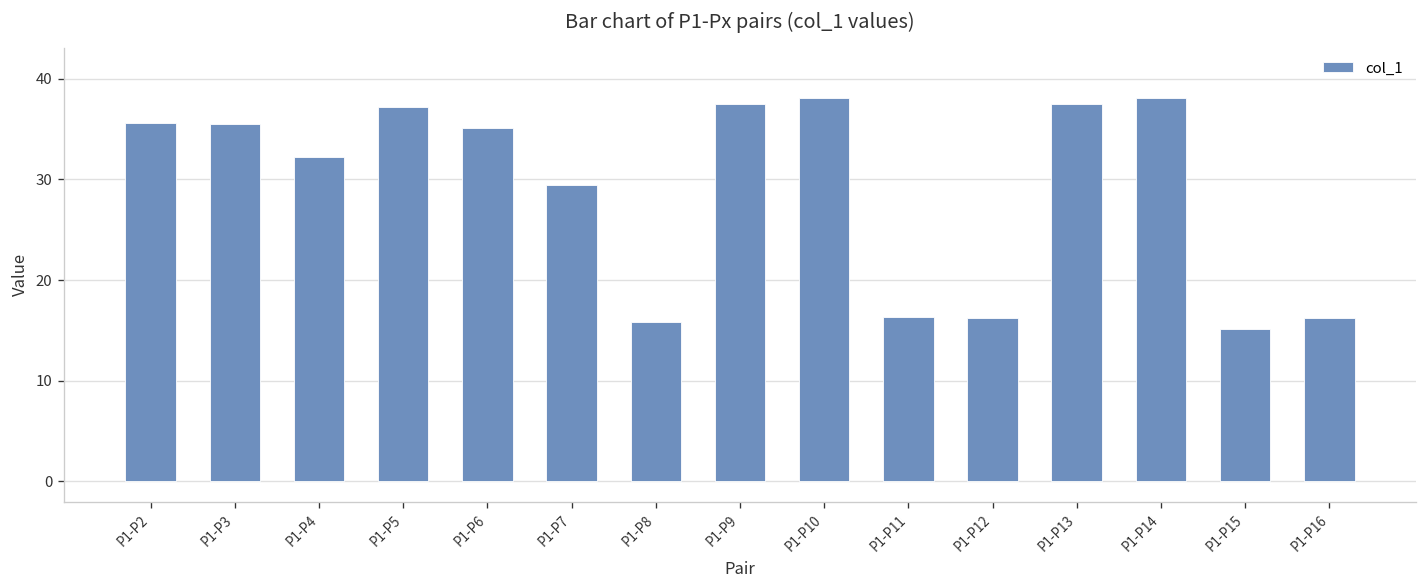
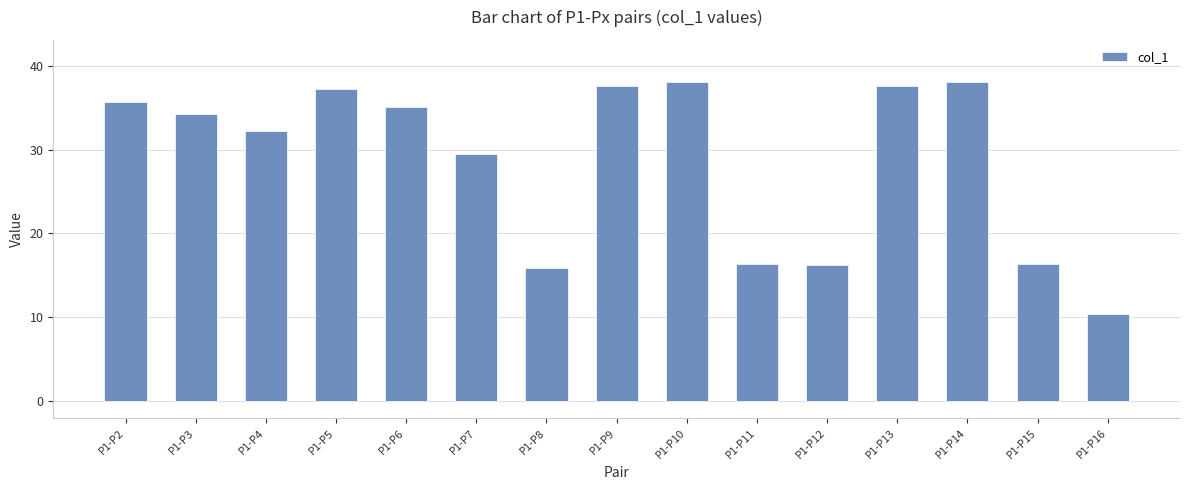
  {
    "P1-P2": 36,
-   "P1-P3": 36,
+   "P1-P3": 34,
    "P1-P4": 32,
    "P1-P5": 37,
    "P1-P6": 35,
    "P1-P7": 29,
    "P1-P8": 16,
    "P1-P9": 38,
    "P1-P10": 38,
    "P1-P11": 16,
    "P1-P12": 16,
    "P1-P13": 38,
    "P1-P14": 38,
-   "P1-P15": 15,
-   "P1-P16": 16
+   "P1-P15": 16,
+   "P1-P16": 10
  }
